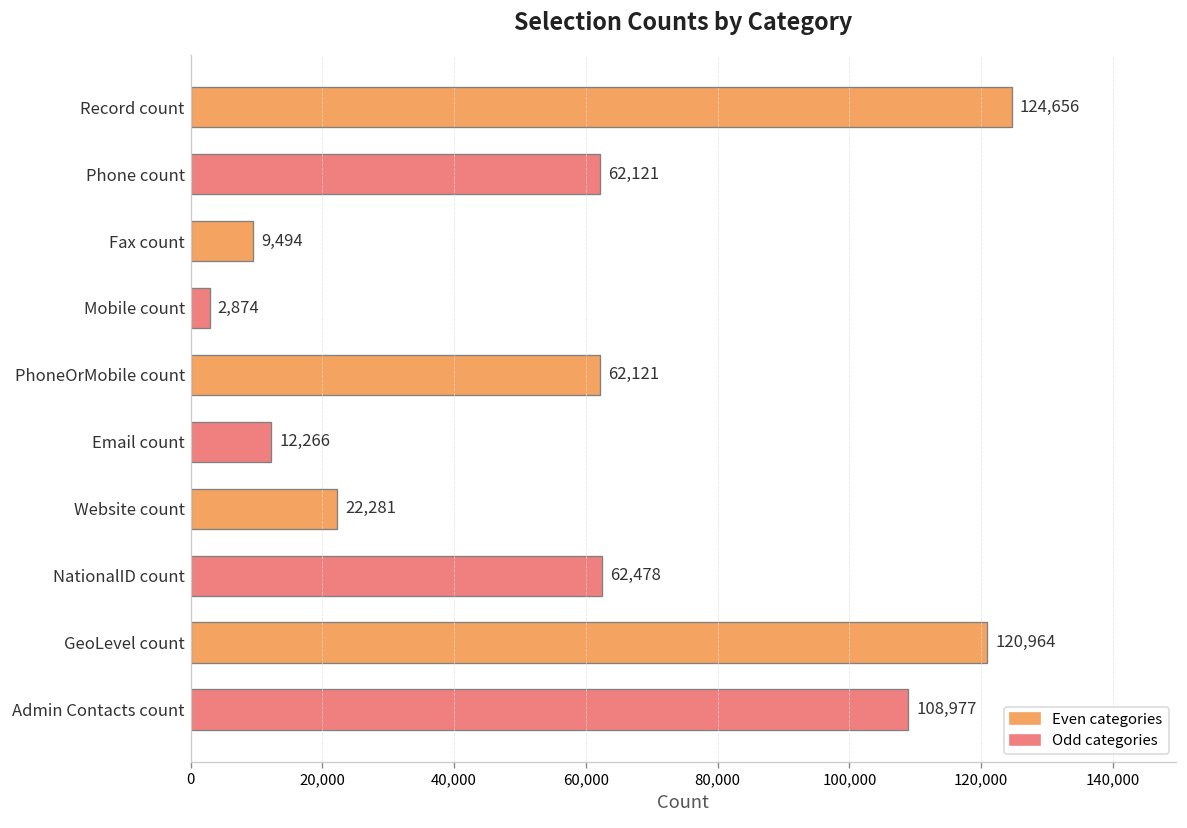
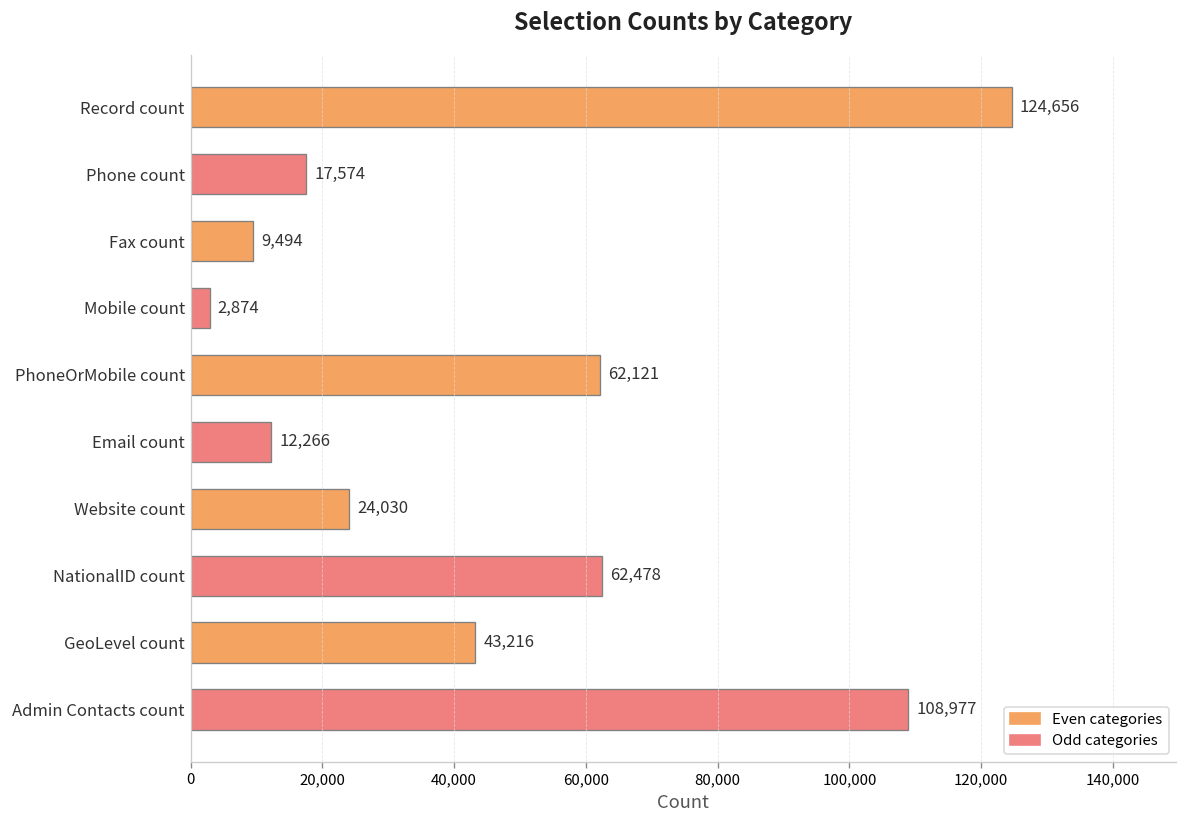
  {
    "Record count": "124,656",
-   "Phone count": "62,121",
+   "Phone count": "17,574",
    "Fax count": "9,494",
    "Mobile count": "2,874",
    "PhoneOrMobile count": "62,121",
    "Email count": "12,266",
-   "Website count": "22,281",
+   "Website count": "24,030",
    "NationalID count": "62,478",
-   "GeoLevel count": "120,964",
+   "GeoLevel count": "43,216",
    "Admin Contacts count": "108,977"
  }
